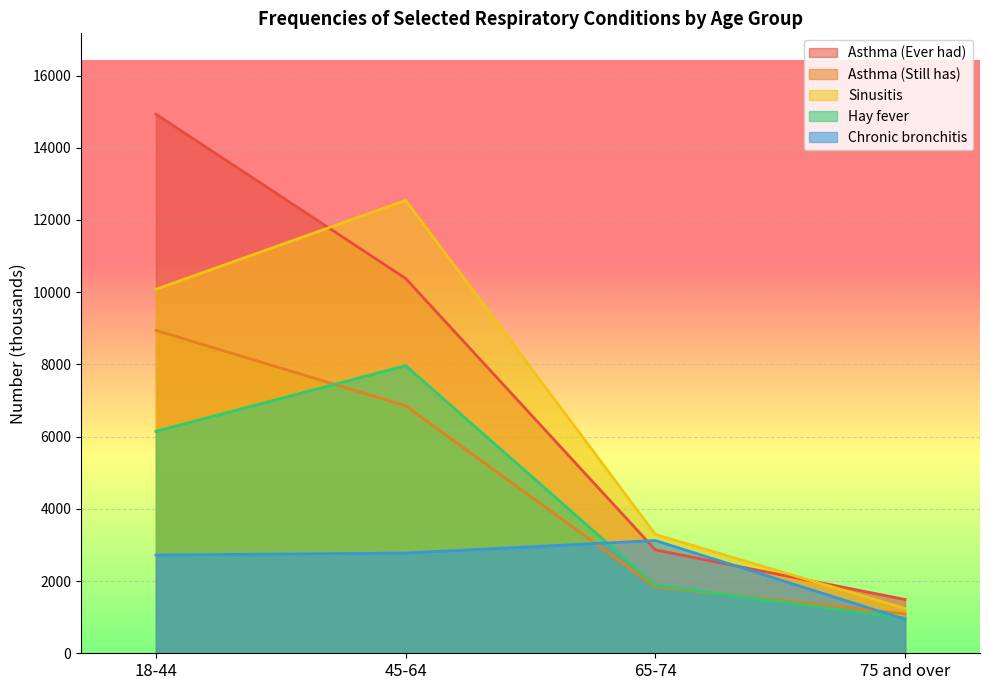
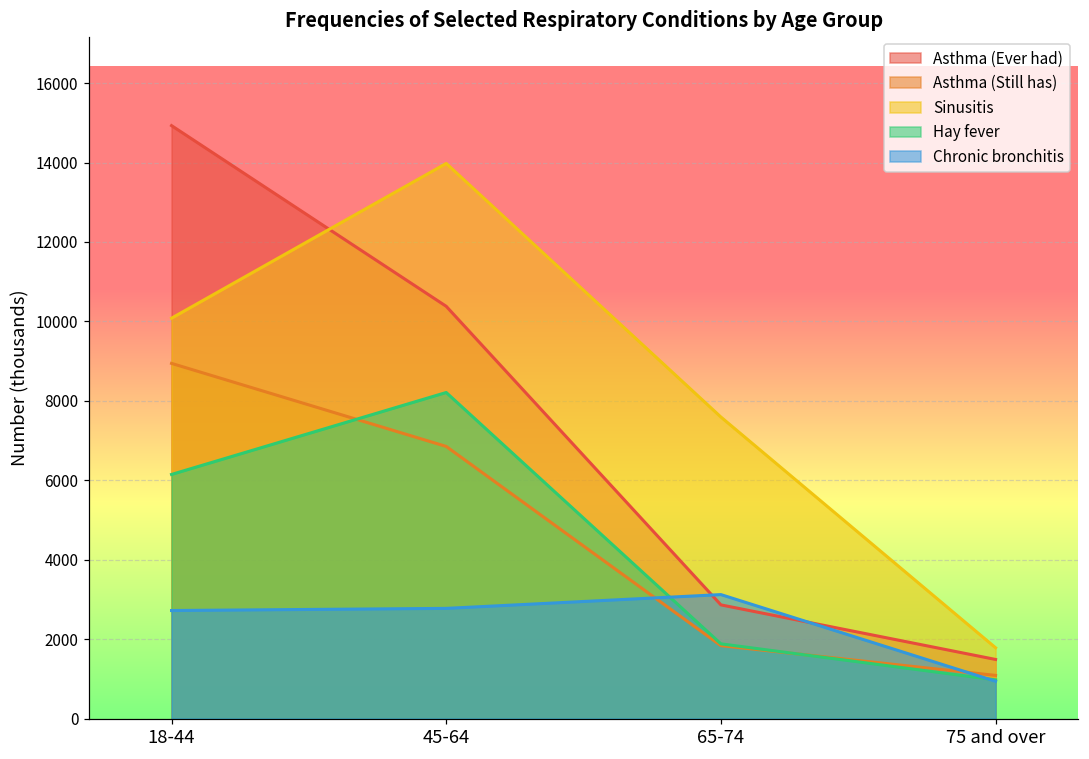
  {
    "Sinusitis": {
      "18-44": 10100,
-     "45-64": 12500,
-     "65-74": 3300,
-     "75 and over": 1200
+     "45-64": 14000,
+     "65-74": 7600,
+     "75 and over": 1800
    },
    "Hay fever": {
      "18-44": 6100,
-     "45-64": 8000
+     "45-64": 8200
    },
    "Chronic bronchitis": {
      "18-44": 2700,
      "45-64": 2800,
      "65-74": 3100
    }
  }
